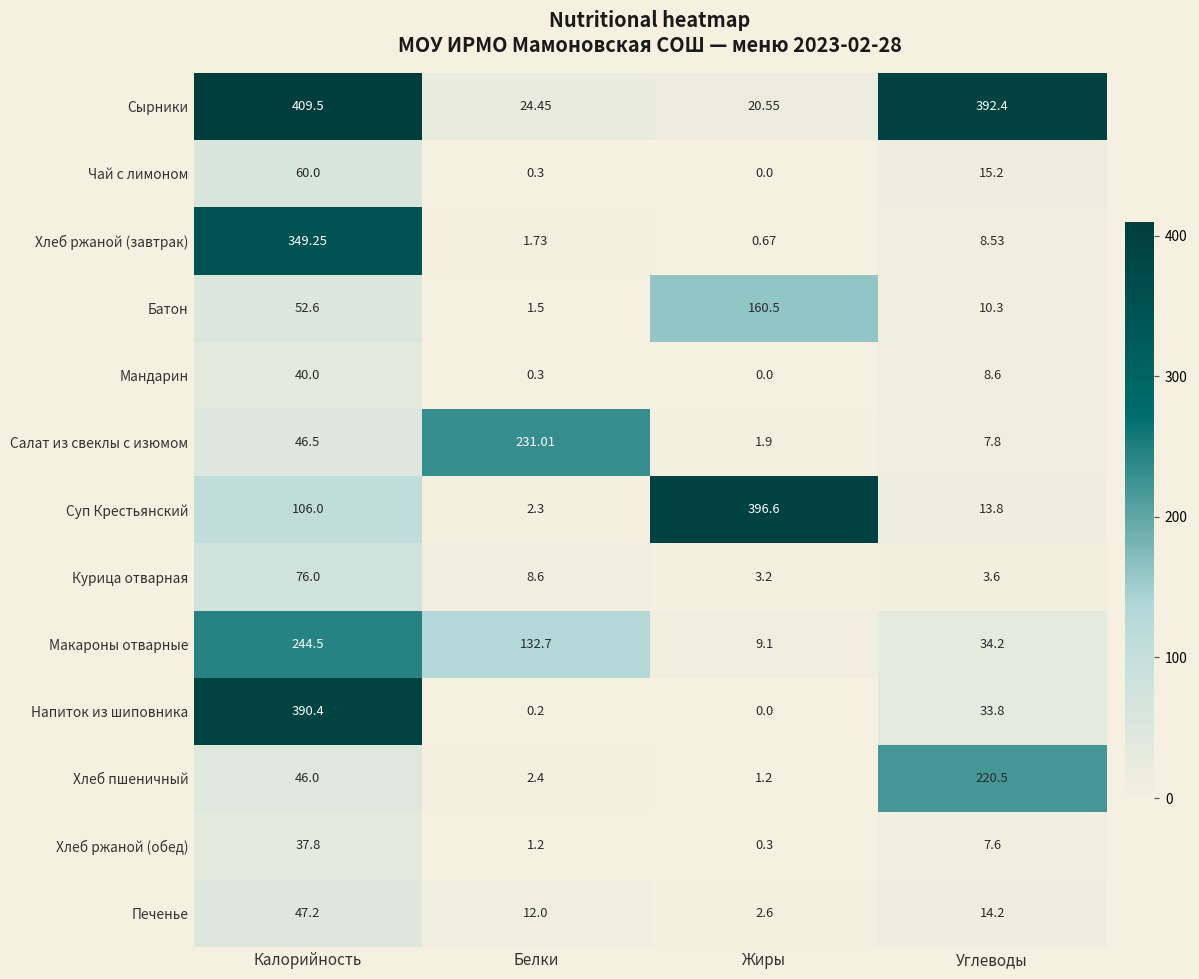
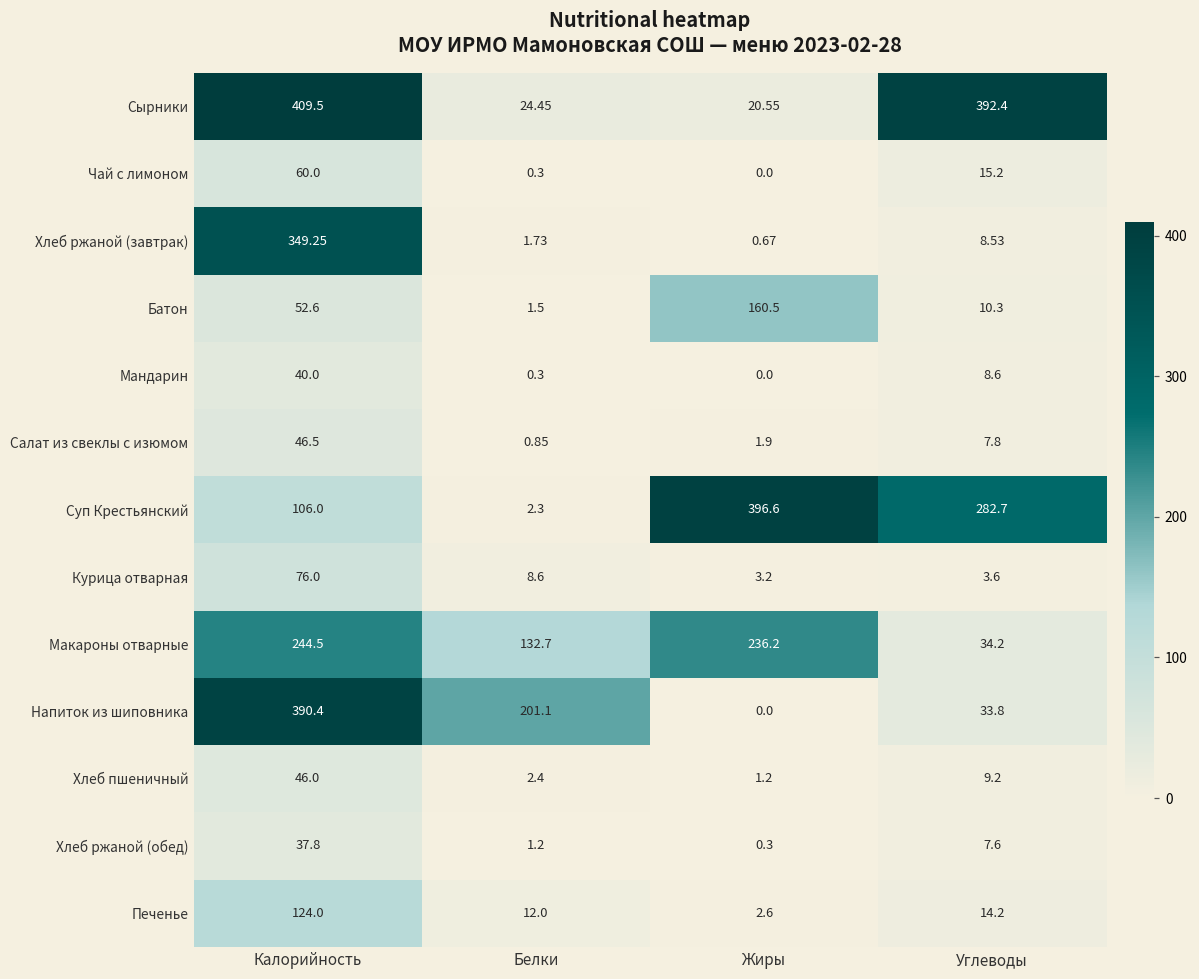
  {
    "Сырники": {
      "Калорийность": 409.5,
      "Белки": 24.45,
      "Жиры": 20.55,
      "Углеводы": 392.4
    },
    "Чай с лимоном": {
      "Калорийность": 60.0,
      "Белки": 0.3,
      "Жиры": 0.0,
      "Углеводы": 15.2
    },
    "Хлеб ржаной (завтрак)": {
      "Калорийность": 349.25,
      "Белки": 1.73,
      "Жиры": 0.67,
      "Углеводы": 8.53
    },
    "Батон": {
      "Калорийность": 52.6,
      "Белки": 1.5,
      "Жиры": 160.5,
      "Углеводы": 10.3
    },
    "Мандарин": {
      "Калорийность": 40.0,
      "Белки": 0.3,
      "Жиры": 0.0,
      "Углеводы": 8.6
    },
    "Салат из свеклы с изюмом": {
      "Калорийность": 46.5,
-     "Белки": 231.01,
+     "Белки": 0.85,
      "Жиры": 1.9,
      "Углеводы": 7.8
    },
    "Суп Крестьянский": {
      "Калорийность": 106.0,
      "Белки": 2.3,
      "Жиры": 396.6,
-     "Углеводы": 13.8
+     "Углеводы": 282.7
    },
    "Курица отварная": {
      "Калорийность": 76.0,
      "Белки": 8.6,
      "Жиры": 3.2,
      "Углеводы": 3.6
    },
    "Макароны отварные": {
      "Калорийность": 244.5,
      "Белки": 132.7,
-     "Жиры": 9.1,
+     "Жиры": 236.2,
      "Углеводы": 34.2
    },
    "Напиток из шиповника": {
      "Калорийность": 390.4,
-     "Белки": 0.2,
+     "Белки": 201.1,
      "Жиры": 0.0,
      "Углеводы": 33.8
    },
    "Хлеб пшеничный": {
      "Калорийность": 46.0,
      "Белки": 2.4,
      "Жиры": 1.2,
-     "Углеводы": 220.5
+     "Углеводы": 9.2
    },
    "Хлеб ржаной (обед)": {
      "Калорийность": 37.8,
      "Белки": 1.2,
      "Жиры": 0.3,
      "Углеводы": 7.6
    },
    "Печенье": {
-     "Калорийность": 47.2,
+     "Калорийность": 124.0,
      "Белки": 12.0,
      "Жиры": 2.6,
      "Углеводы": 14.2
    }
  }
